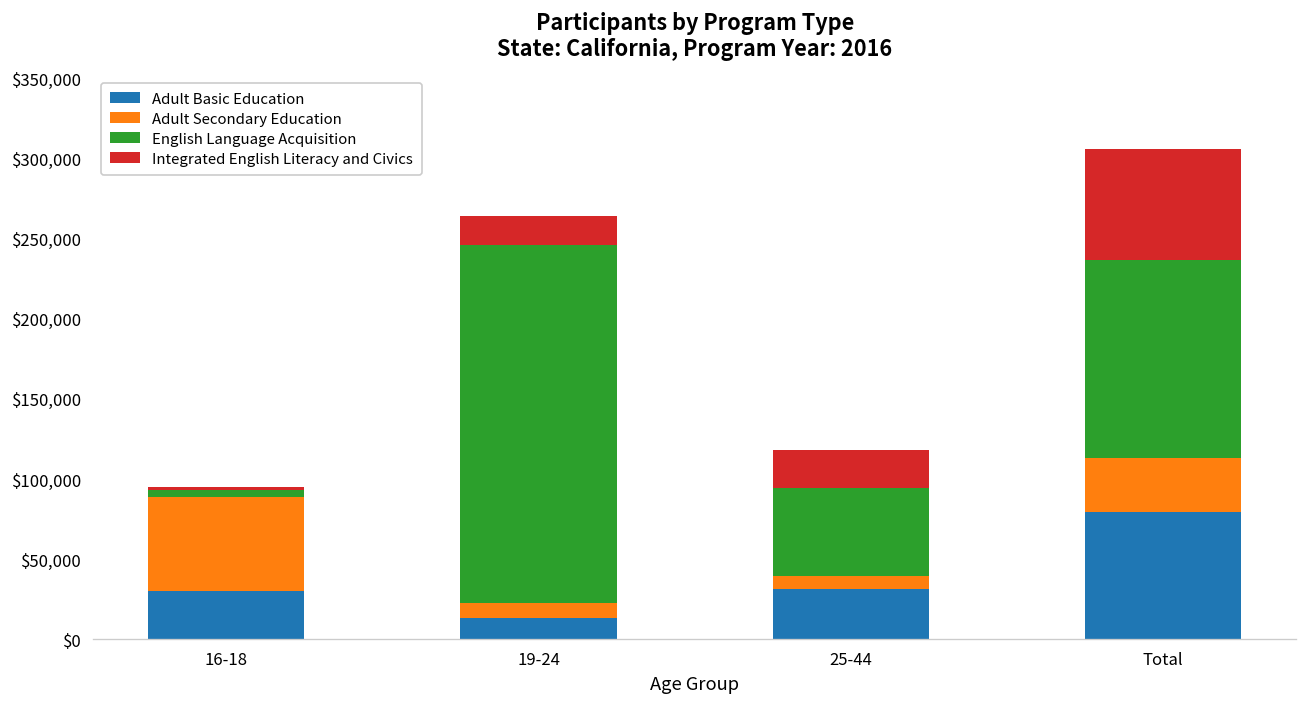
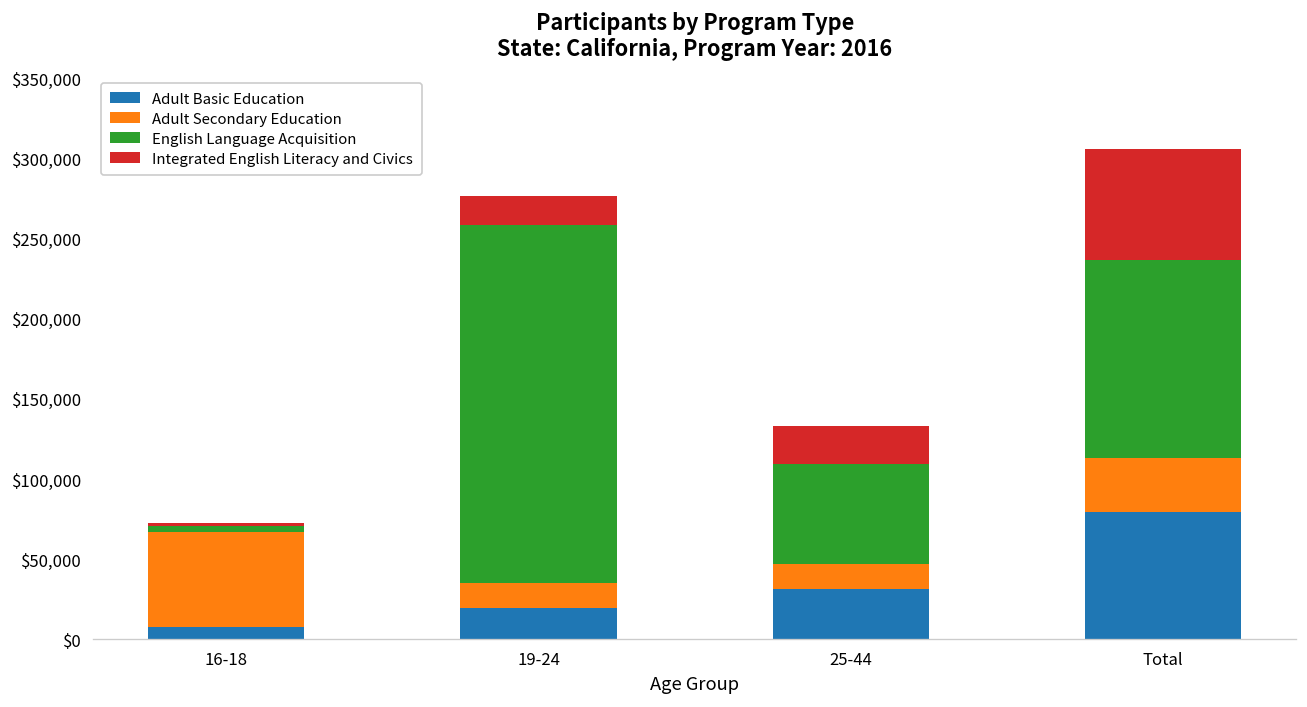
  {
    "Adult Basic Education": {
-     "16-18": "$30,000",
-     "19-24": "$13,000",
+     "16-18": "$8,000",
+     "19-24": "$19,000",
      "25-44": "$32,000",
      "Total": "$79,000"
    },
    "Adult Secondary Education": {
      "16-18": "$59,000",
-     "19-24": "$10,000",
-     "25-44": "$8,000",
+     "19-24": "$16,000",
+     "25-44": "$16,000",
      "Total": "$34,000"
    },
    "English Language Acquisition": {
      "16-18": "$4,000",
      "19-24": "$223,000",
-     "25-44": "$55,000",
+     "25-44": "$62,000",
      "Total": "$123,000"
    },
    "Integrated English Literacy and Civics": {
      "16-18": "$2,000",
      "19-24": "$18,000",
      "25-44": "$24,000",
      "Total": "$69,000"
    }
  }
